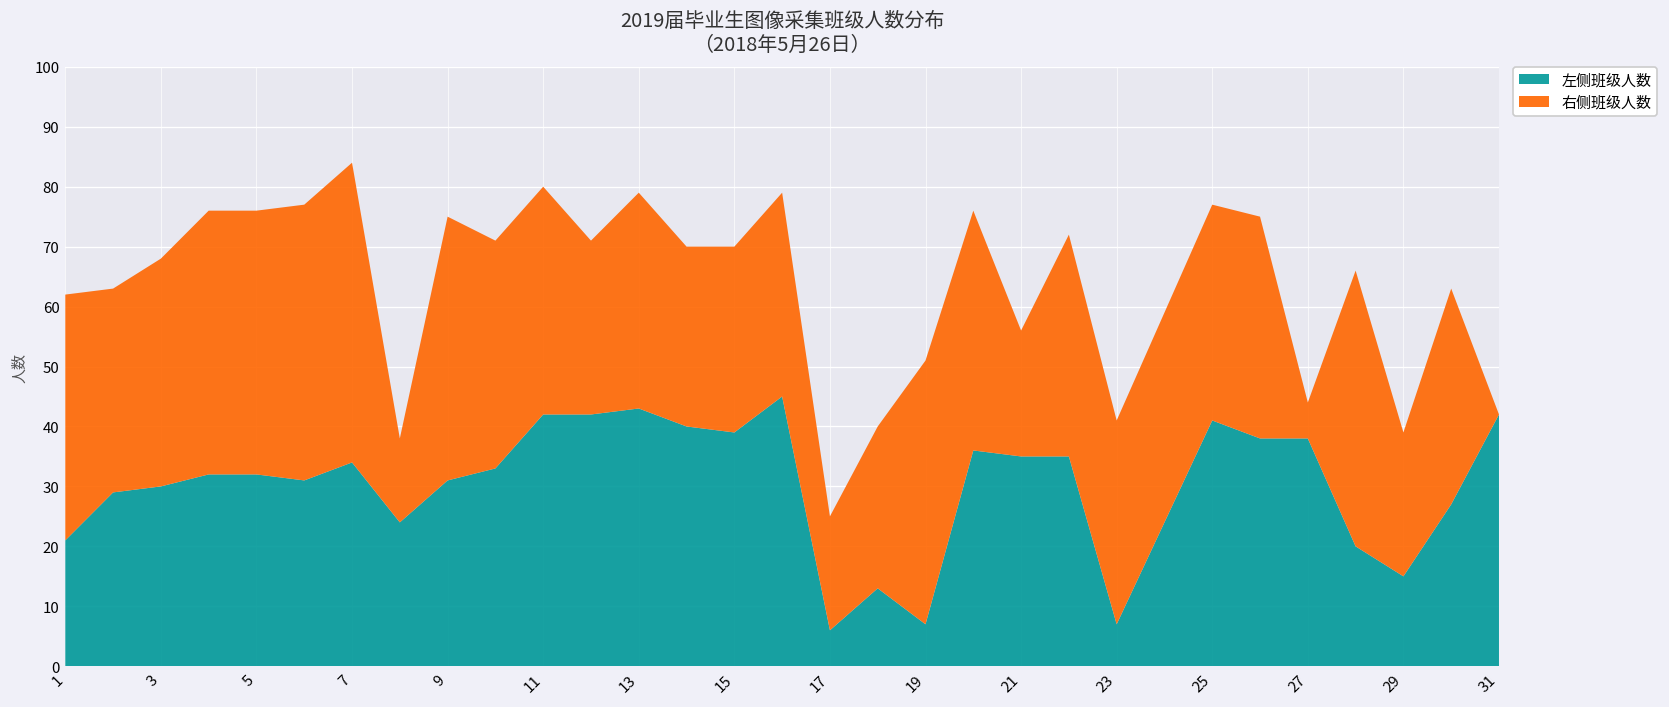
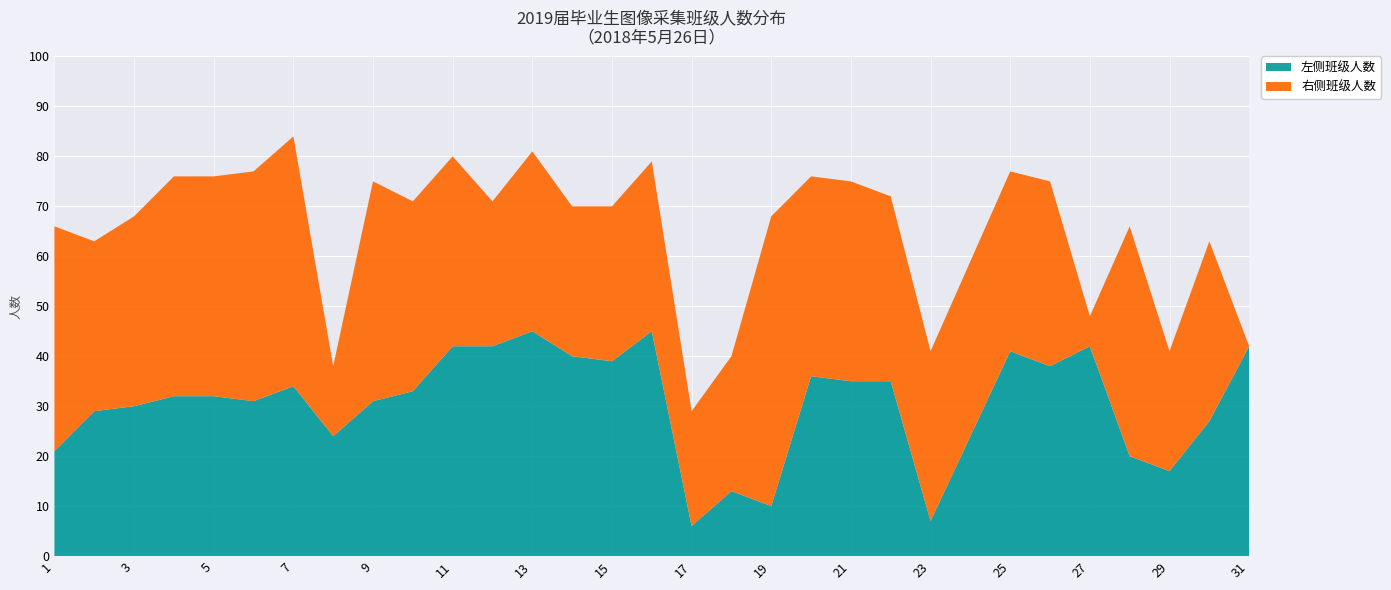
  {
    "左侧班级人数": {
      "1": 21,
      "3": 30,
      "5": 32,
      "7": 34,
      "9": 31,
      "11": 42,
-     "13": 43,
+     "13": 45,
      "15": 39,
      "17": 6,
-     "19": 7,
+     "19": 10,
      "21": 35,
      "23": 7,
      "25": 41,
-     "27": 38,
-     "29": 15
+     "27": 42,
+     "29": 17
    },
    "右侧班级人数": {
-     "1": 41,
+     "1": 45,
      "3": 38,
      "5": 44,
      "7": 50,
      "9": 44,
      "11": 38,
      "13": 36,
      "15": 31,
-     "17": 19,
-     "19": 44,
-     "21": 21,
+     "17": 23,
+     "19": 58,
+     "21": 40,
      "23": 34,
      "25": 36,
      "27": 6,
      "29": 24
    }
  }
